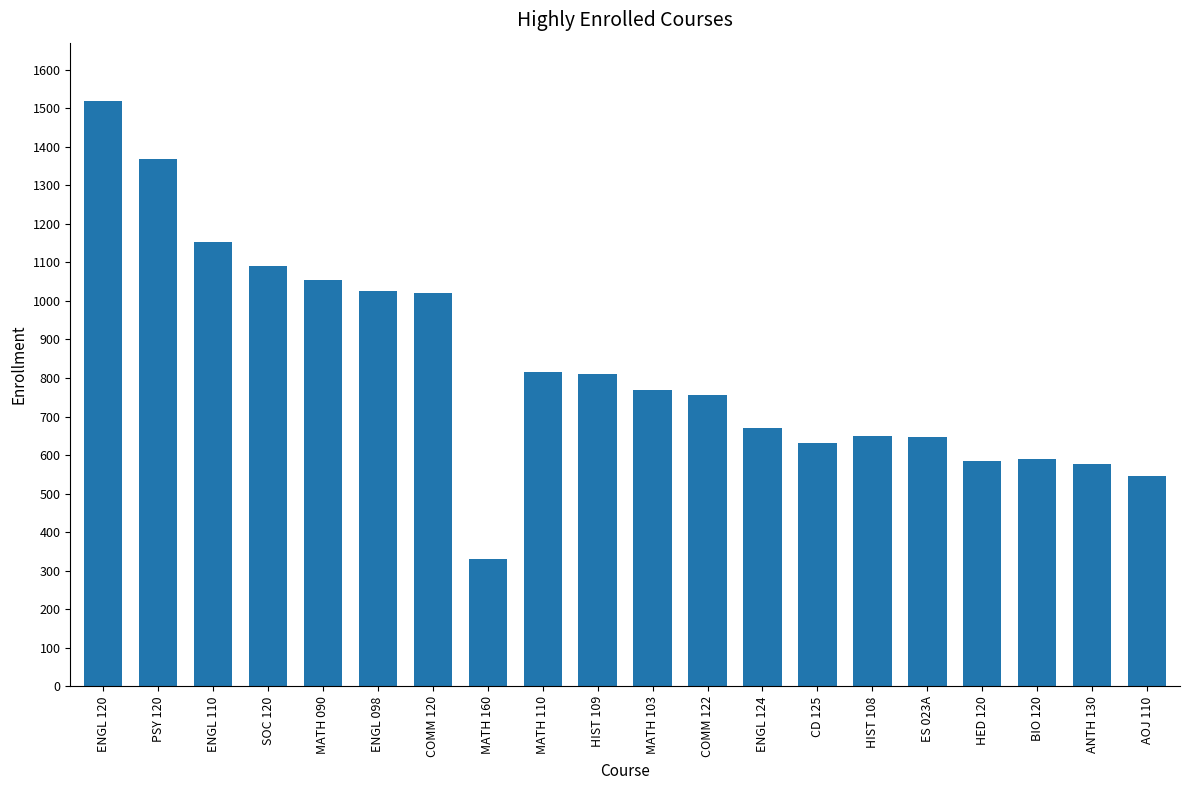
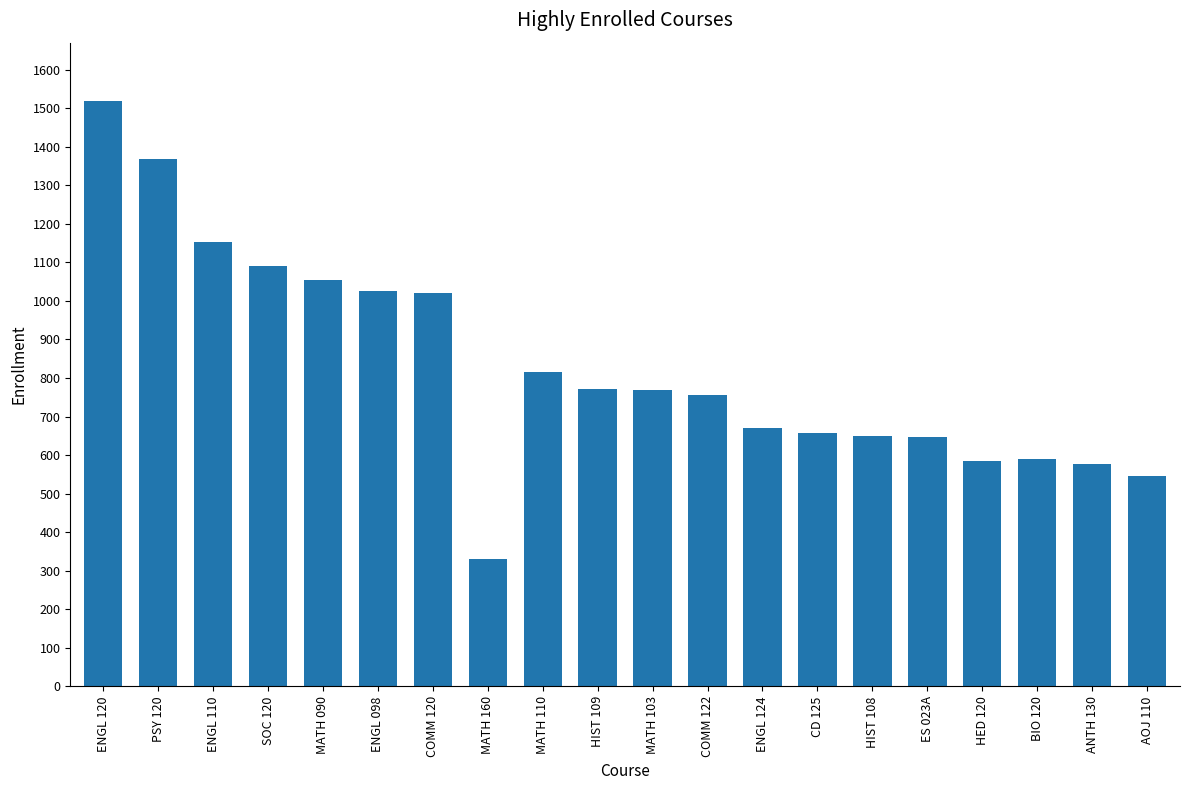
  {
    "ENGL 120": 1520,
    "PSY 120": 1370,
    "ENGL 110": 1150,
    "SOC 120": 1090,
    "MATH 090": 1050,
    "ENGL 098": 1030,
    "COMM 120": 1020,
    "MATH 160": 330,
    "MATH 110": 820,
-   "HIST 109": 810,
+   "HIST 109": 770,
    "MATH 103": 770,
    "COMM 122": 760,
    "ENGL 124": 670,
-   "CD 125": 630,
+   "CD 125": 660,
    "HIST 108": 650,
    "ES 023A": 650,
    "HED 120": 590,
    "BIO 120": 590,
    "ANTH 130": 580,
    "AOJ 110": 550
  }
